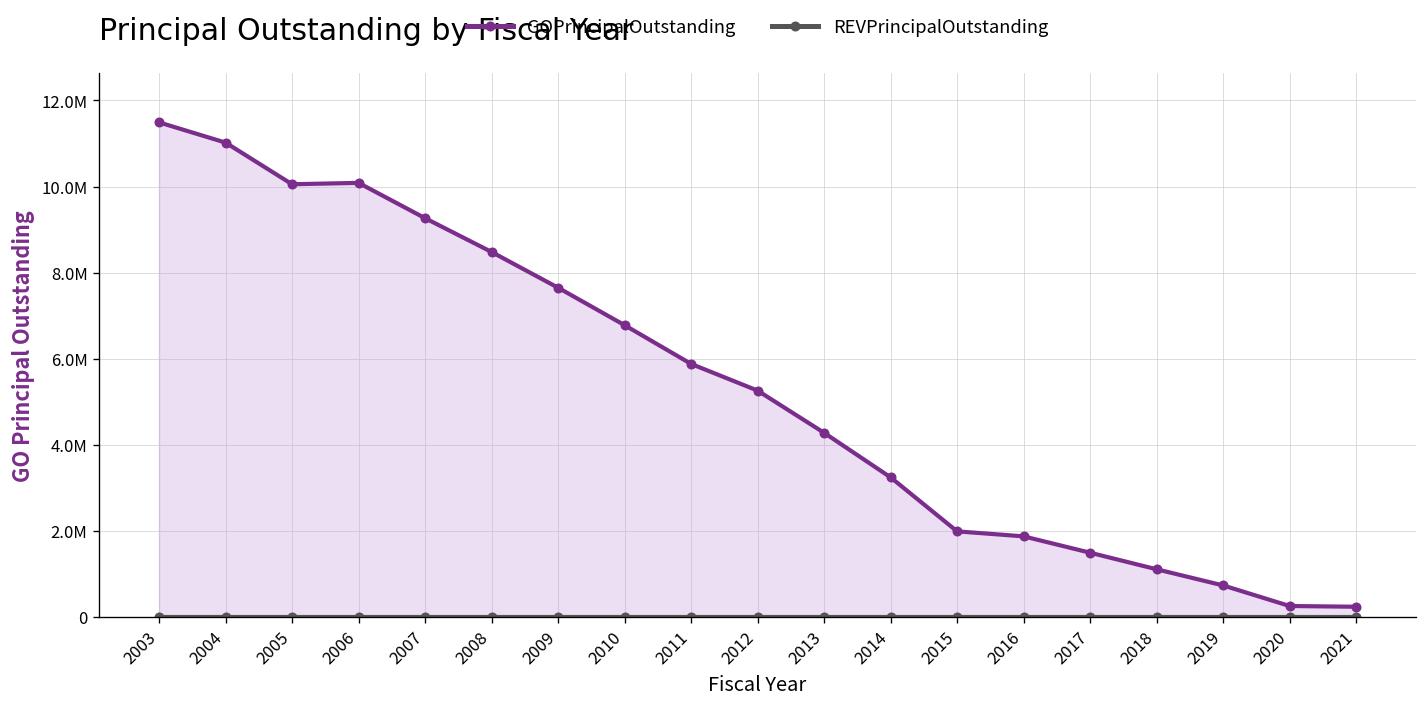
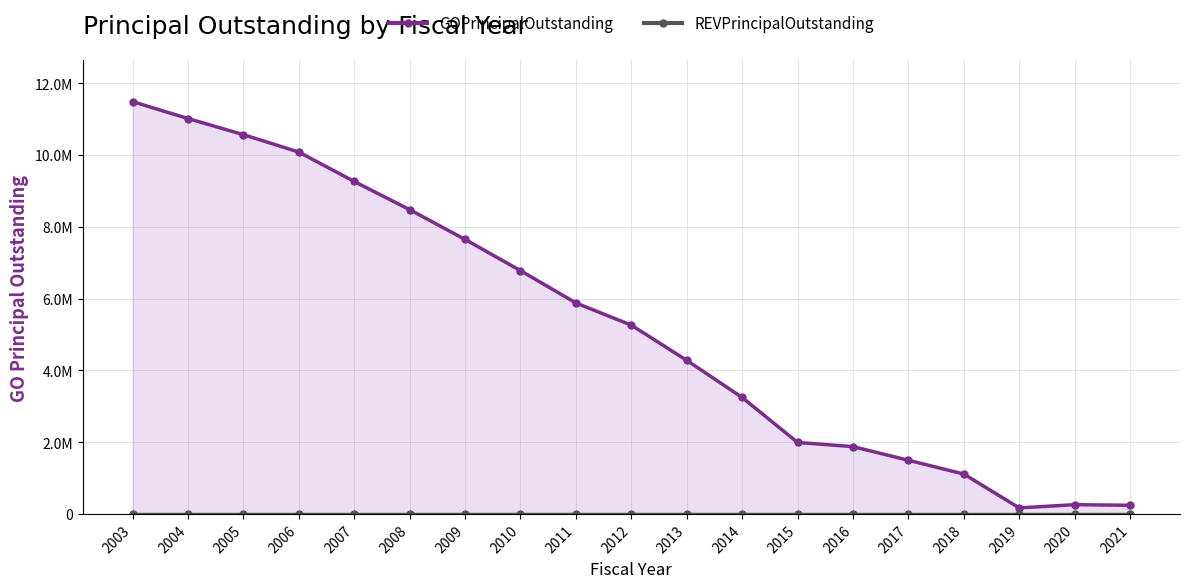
  {
    "GOPrincipalOutstanding": {
      "2003": 11500000,
      "2004": 11000000,
-     "2005": 10100000,
+     "2005": 10600000,
      "2006": 10100000,
      "2007": 9300000,
      "2008": 8500000,
      "2009": 7700000,
      "2010": 6800000,
      "2011": 5900000,
      "2012": 5300000,
      "2013": 4300000,
      "2014": 3200000,
      "2015": 2000000,
      "2016": 1900000,
      "2017": 1500000,
      "2018": 1100000,
-     "2019": 700000,
+     "2019": 200000,
      "2020": 300000,
      "2021": 200000
    },
    "REVPrincipalOutstanding": {
      "2003": 0,
      "2004": 0,
      "2005": 0,
      "2006": 0,
      "2007": 0,
      "2008": 0,
      "2009": 0,
      "2010": 0,
      "2011": 0,
      "2012": 0,
      "2013": 0,
      "2014": 0,
      "2015": 0,
      "2016": 0,
      "2017": 0,
      "2018": 0,
      "2019": 0,
      "2020": 0,
      "2021": 0
    }
  }
